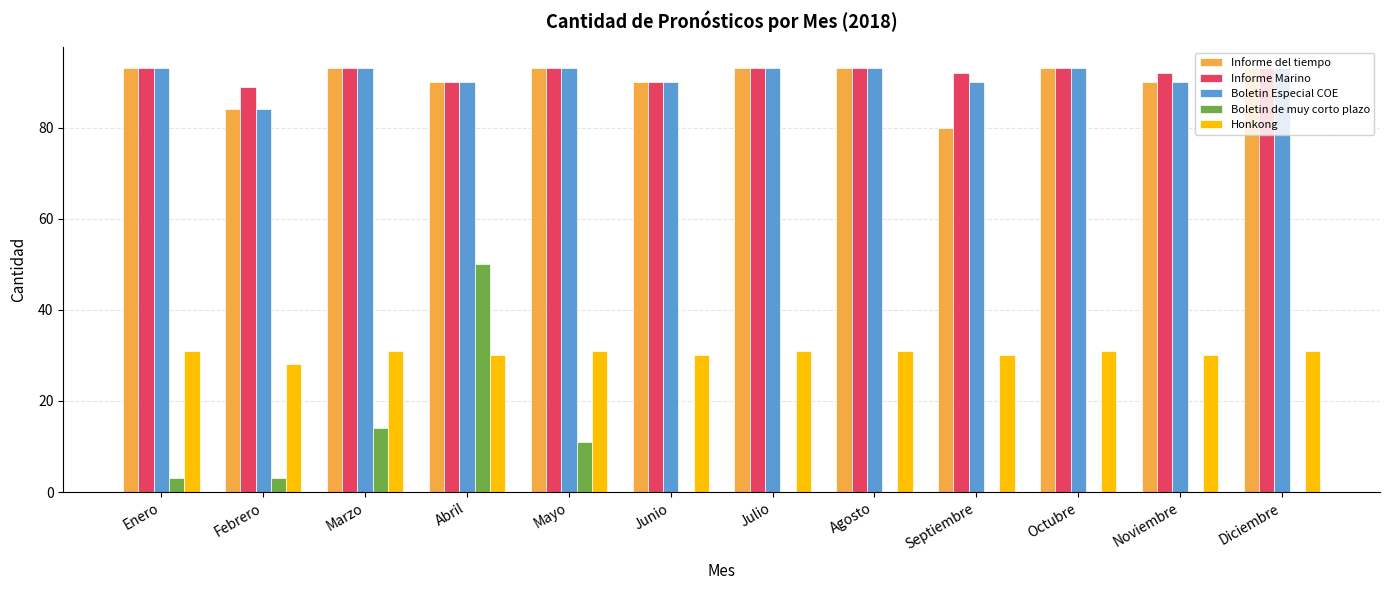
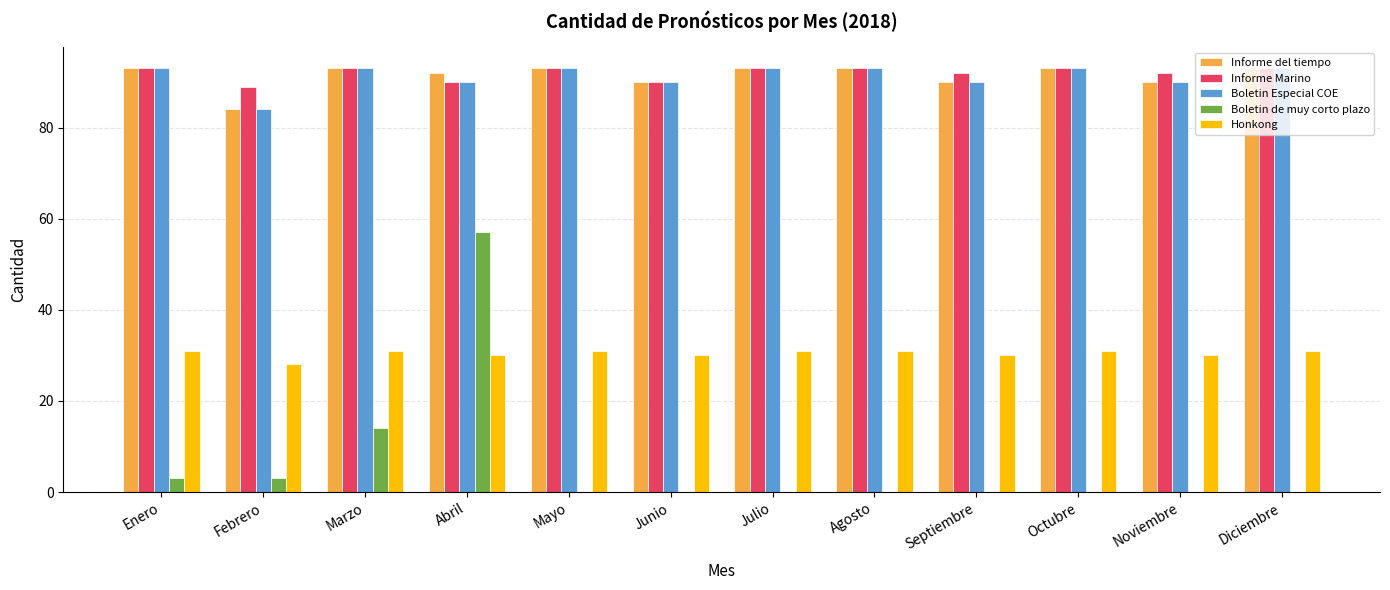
  {
    "Informe del tiempo": {
      "Enero": 93,
      "Febrero": 84,
      "Marzo": 93,
-     "Abril": 90,
+     "Abril": 92,
      "Mayo": 93,
      "Junio": 90,
      "Julio": 93,
      "Agosto": 93,
-     "Septiembre": 80,
+     "Septiembre": 90,
      "Octubre": 93,
      "Noviembre": 90
    },
    "Informe Marino": {
      "Enero": 93,
      "Febrero": 89,
      "Marzo": 93,
      "Abril": 90,
      "Mayo": 93,
      "Junio": 90,
      "Julio": 93,
      "Agosto": 93,
      "Septiembre": 92,
      "Octubre": 93,
      "Noviembre": 92
    },
    "Boletin Especial COE": {
      "Enero": 93,
      "Febrero": 84,
      "Marzo": 93,
      "Abril": 90,
      "Mayo": 93,
      "Junio": 90,
      "Julio": 93,
      "Agosto": 93,
      "Septiembre": 90,
      "Octubre": 93,
      "Noviembre": 90
    },
    "Boletin de muy corto plazo": {
      "Enero": 3,
      "Febrero": 3,
      "Marzo": 14,
-     "Abril": 50,
-     "Mayo": 11,
+     "Abril": 57,
+     "Mayo": 0,
      "Junio": 0,
      "Julio": 0,
      "Agosto": 0,
      "Septiembre": 0,
      "Octubre": 0,
      "Noviembre": 0,
      "Diciembre": 0
    },
    "Honkong": {
      "Enero": 31,
      "Febrero": 28,
      "Marzo": 31,
      "Abril": 30,
      "Mayo": 31,
      "Junio": 30,
      "Julio": 31,
      "Agosto": 31,
      "Septiembre": 30,
      "Octubre": 31,
      "Noviembre": 30,
      "Diciembre": 31
    }
  }
